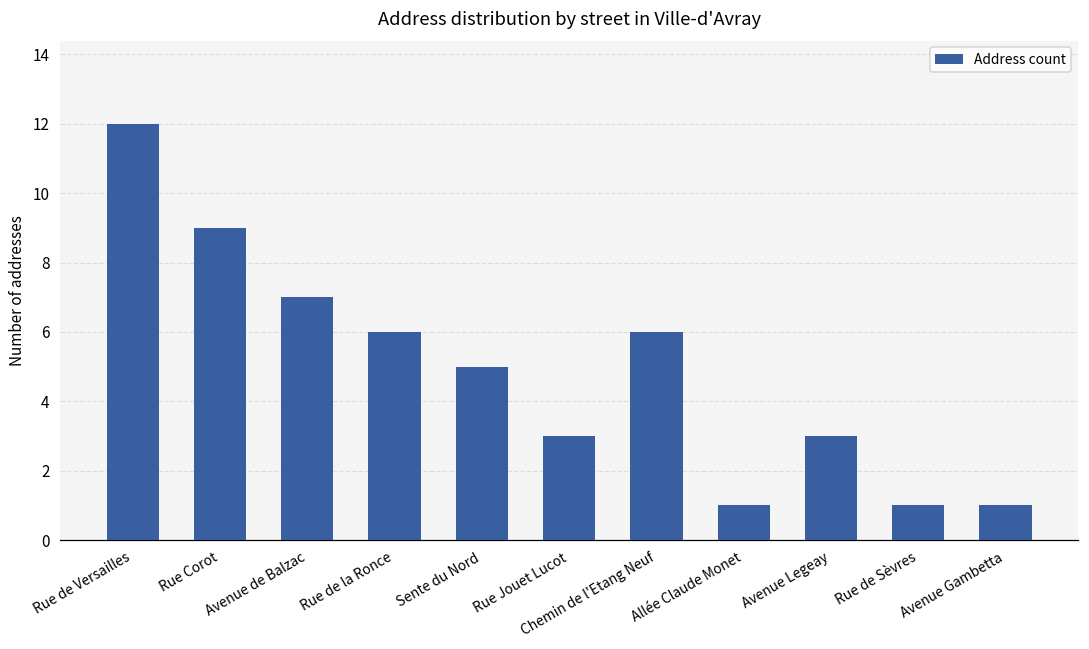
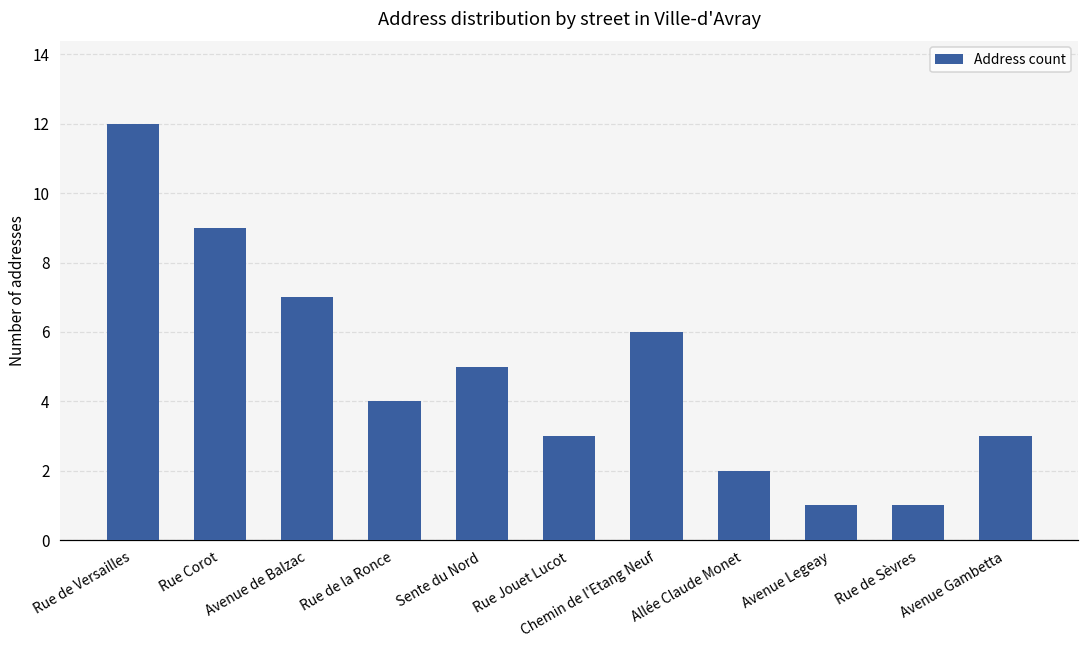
  {
    "Rue de Versailles": 12,
    "Rue Corot": 9,
    "Avenue de Balzac": 7,
-   "Rue de la Ronce": 6,
+   "Rue de la Ronce": 4,
    "Sente du Nord": 5,
    "Rue Jouet Lucot": 3,
    "Chemin de l'Etang Neuf": 6,
-   "Allée Claude Monet": 1,
-   "Avenue Legeay": 3,
+   "Allée Claude Monet": 2,
+   "Avenue Legeay": 1,
    "Rue de Sèvres": 1,
-   "Avenue Gambetta": 1
+   "Avenue Gambetta": 3
  }
